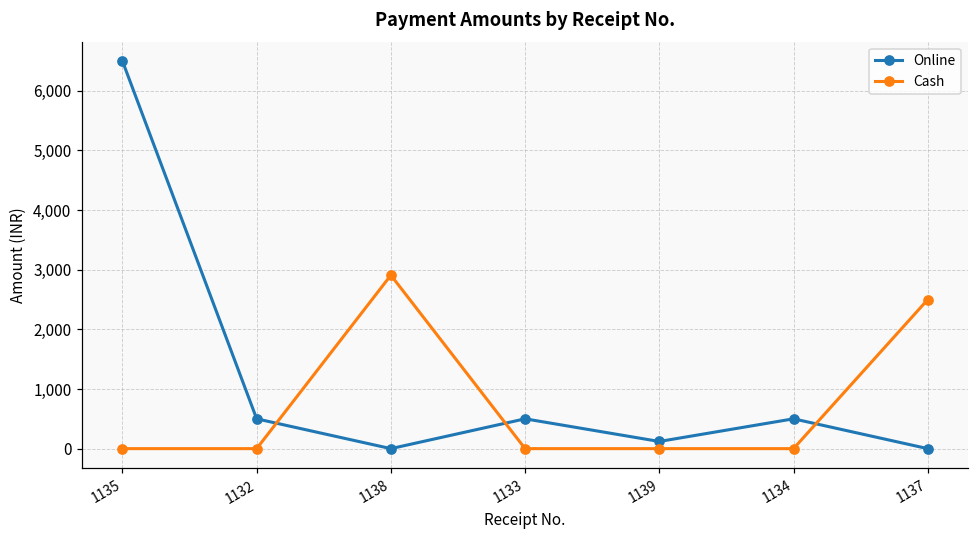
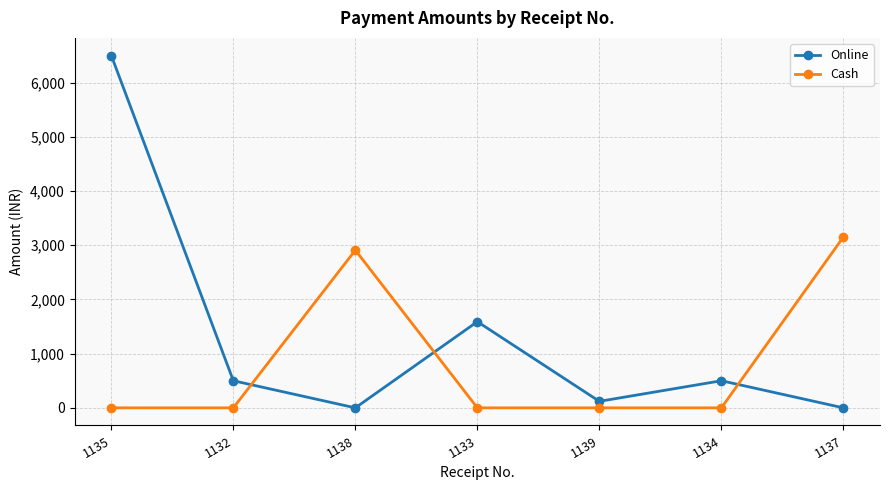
  {
    "Online": {
      "1135": "6,500",
      "1132": "500",
      "1138": "0",
-     "1133": "500",
+     "1133": "1,600",
      "1139": "100",
      "1134": "500",
      "1137": "0"
    },
    "Cash": {
      "1135": "0",
      "1132": "0",
      "1138": "2,900",
      "1133": "0",
      "1139": "0",
      "1134": "0",
-     "1137": "2,500"
+     "1137": "3,200"
    }
  }
